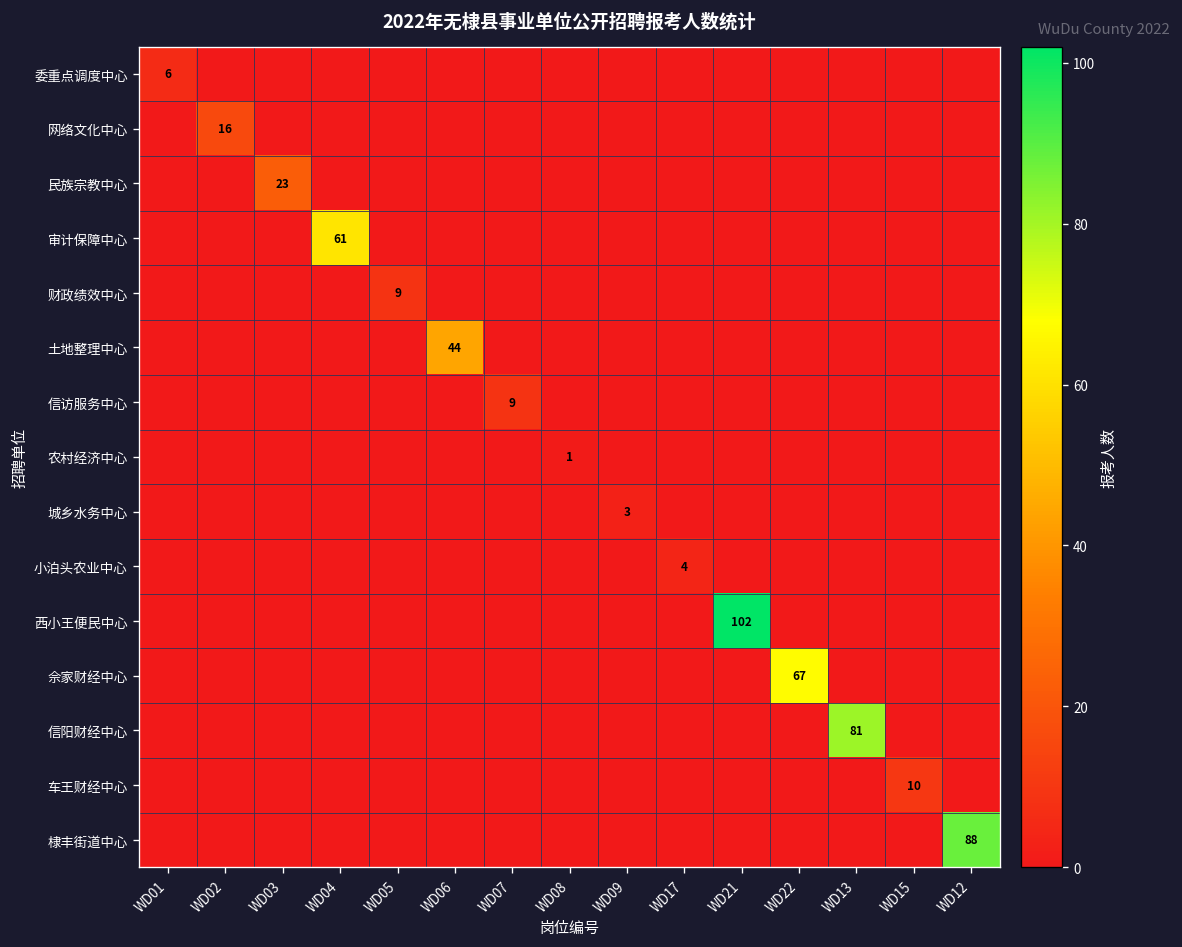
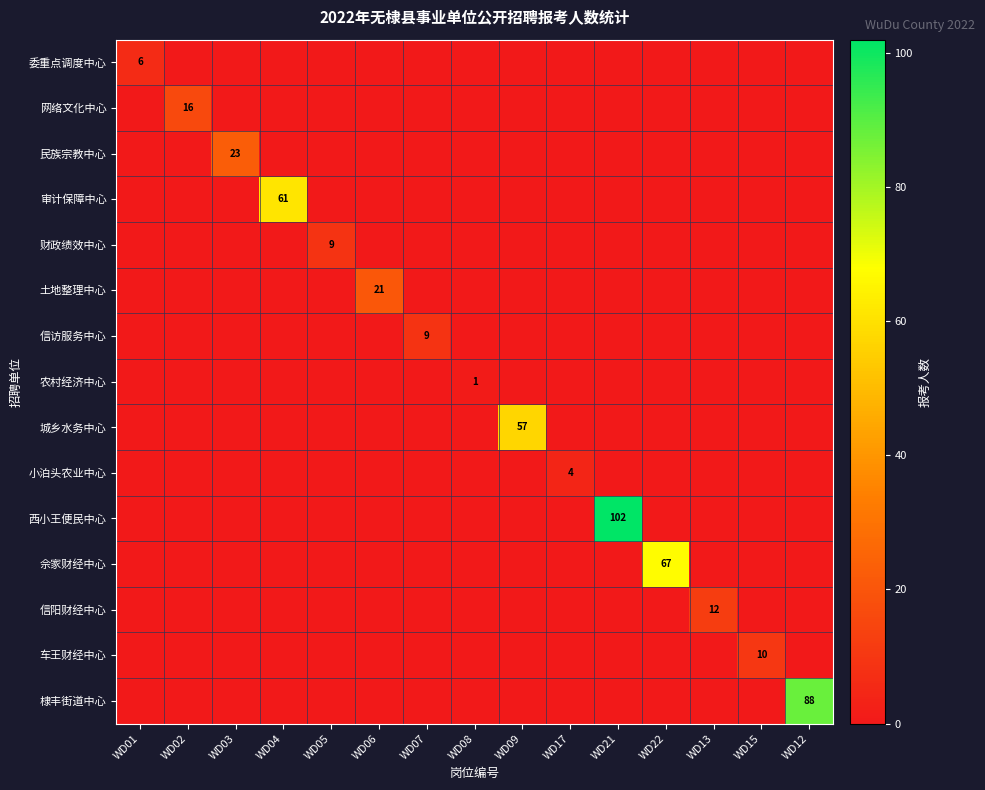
  {
    "委重点调度中心": {
      "WD01": 6
    },
    "网络文化中心": {
      "WD02": 16
    },
    "民族宗教中心": {
      "WD03": 23
    },
    "审计保障中心": {
      "WD04": 61
    },
    "财政绩效中心": {
      "WD05": 9
    },
    "土地整理中心": {
-     "WD06": 44
+     "WD06": 21
    },
    "信访服务中心": {
      "WD07": 9
    },
    "农村经济中心": {
      "WD08": 1
    },
    "城乡水务中心": {
-     "WD09": 3
+     "WD09": 57
    },
    "小泊头农业中心": {
      "WD17": 4
    },
    "西小王便民中心": {
      "WD21": 102
    },
    "佘家财经中心": {
      "WD22": 67
    },
    "信阳财经中心": {
-     "WD13": 81
+     "WD13": 12
    },
    "车王财经中心": {
      "WD15": 10
    },
    "棣丰街道中心": {
      "WD12": 88
    }
  }
